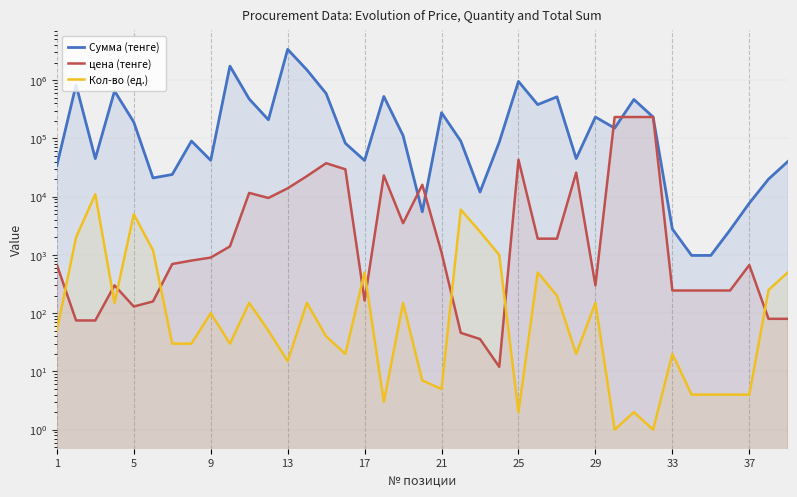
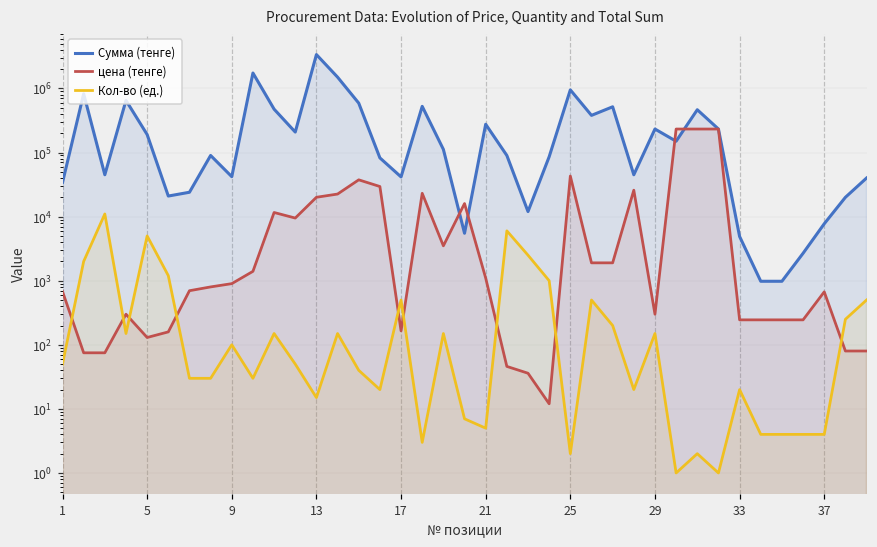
  {
    "Сумма (тенге)": {
      "1": 30000,
      "5": 190000,
      "9": 40000,
      "13": 3000000,
      "17": 40000,
      "21": 300000,
      "25": 1000000,
      "29": 230000,
-     "33": 3000,
+     "33": 5000,
      "37": 8000
    },
    "цена (тенге)": {
      "1": 700,
      "5": 130,
      "9": 900,
-     "13": 14000,
+     "13": 20000,
      "17": 170,
      "21": 1100,
      "25": 40000,
      "29": 300,
      "33": 250,
      "37": 700
    },
    "Кол-во (ед.)": {
      "1": 50,
      "5": 5000,
      "9": 100,
      "13": 15,
      "17": 500,
      "21": 5,
      "25": 2,
      "29": 150,
      "33": 20,
      "37": 4
    }
  }
